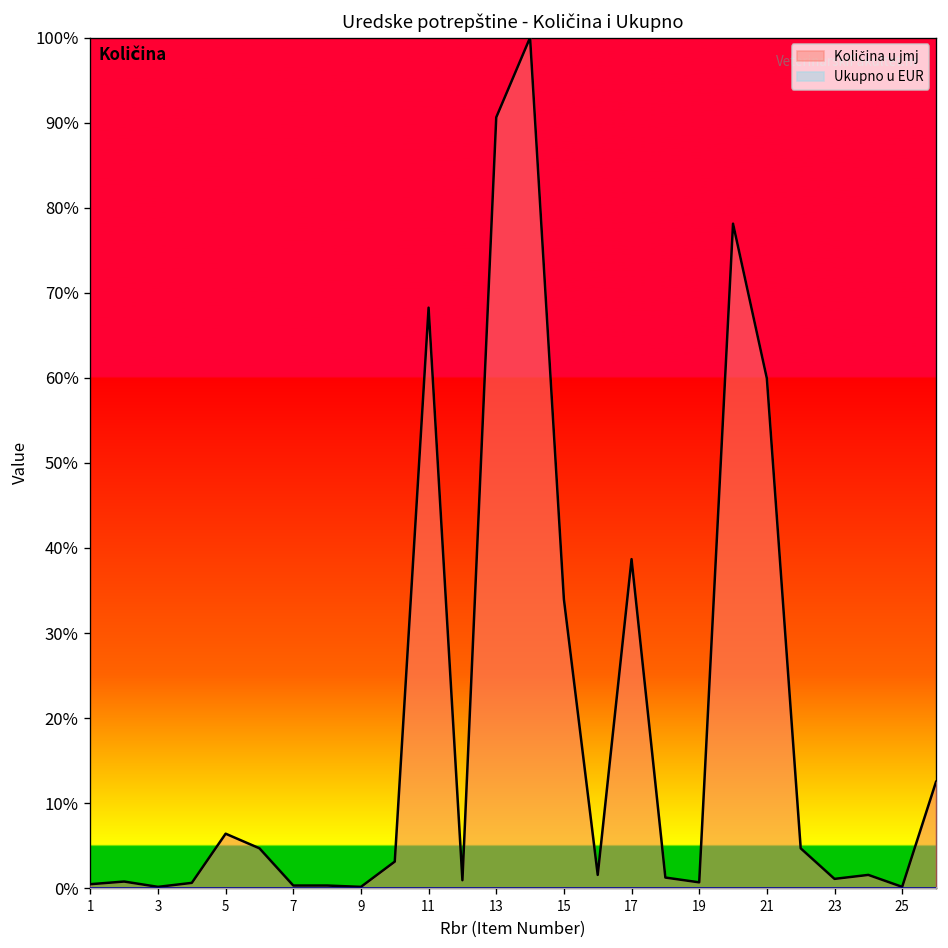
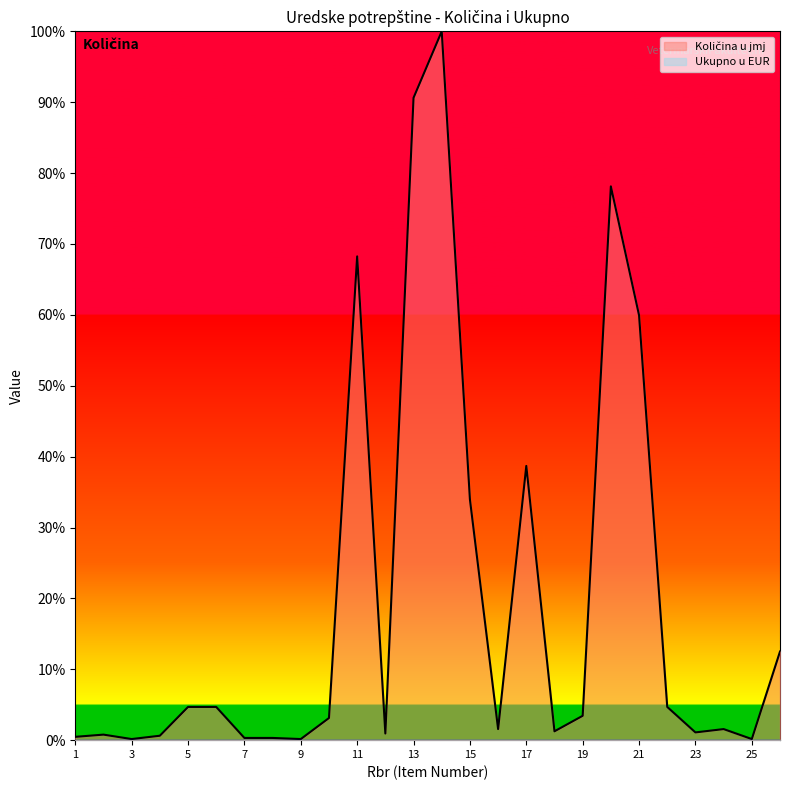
  {
    "Količina u jmj": {
      "1": "0%",
-     "5": "6%",
+     "5": "5%",
      "11": "68%",
      "13": "91%",
      "15": "34%",
      "17": "39%",
-     "19": "1%",
+     "19": "3%",
      "21": "60%",
      "23": "1%"
    },
    "Ukupno u EUR": {
      "1": "0%",
      "5": "0%",
      "11": "0%",
      "13": "0%",
      "15": "0%",
      "17": "0%",
      "19": "0%",
      "21": "0%",
      "23": "0%"
    }
  }
